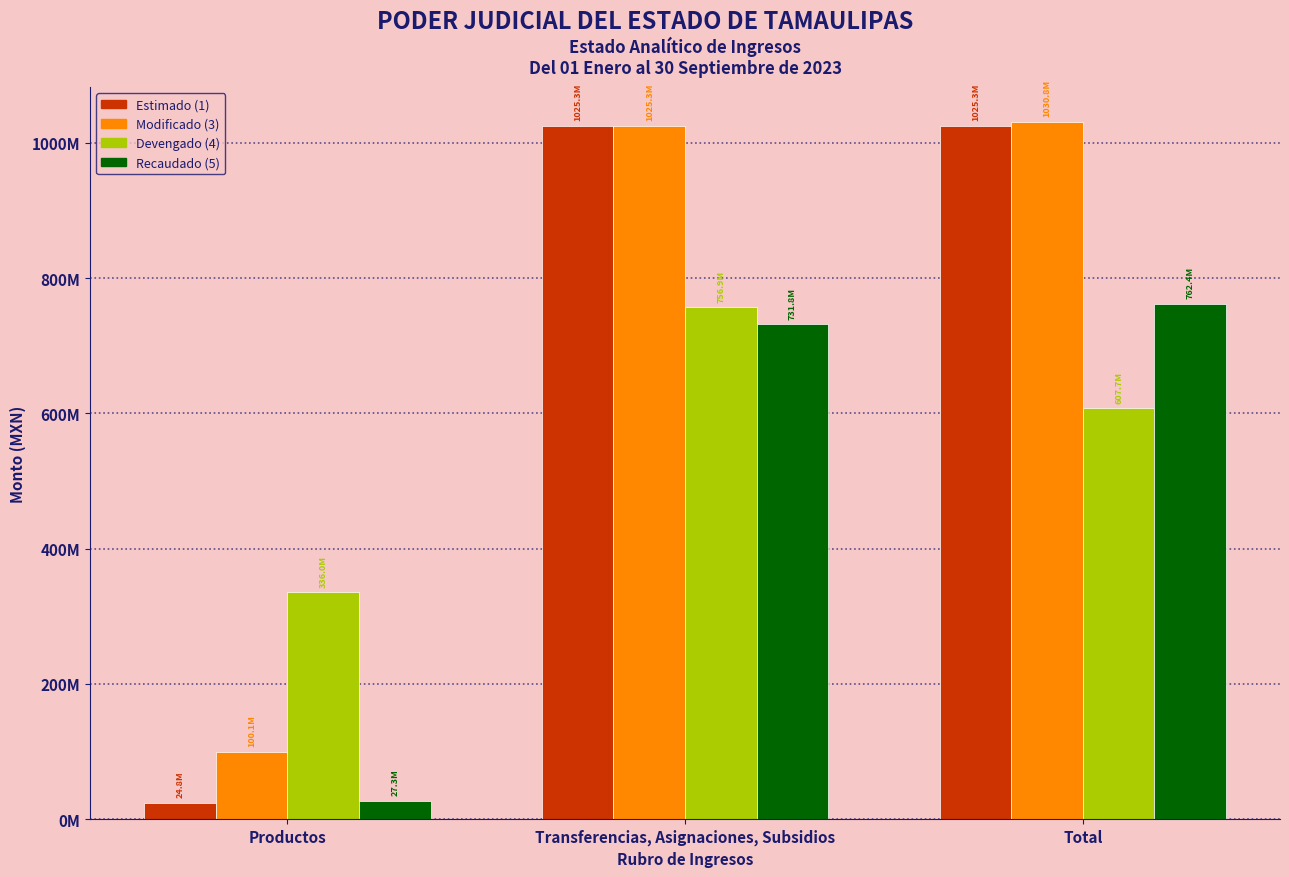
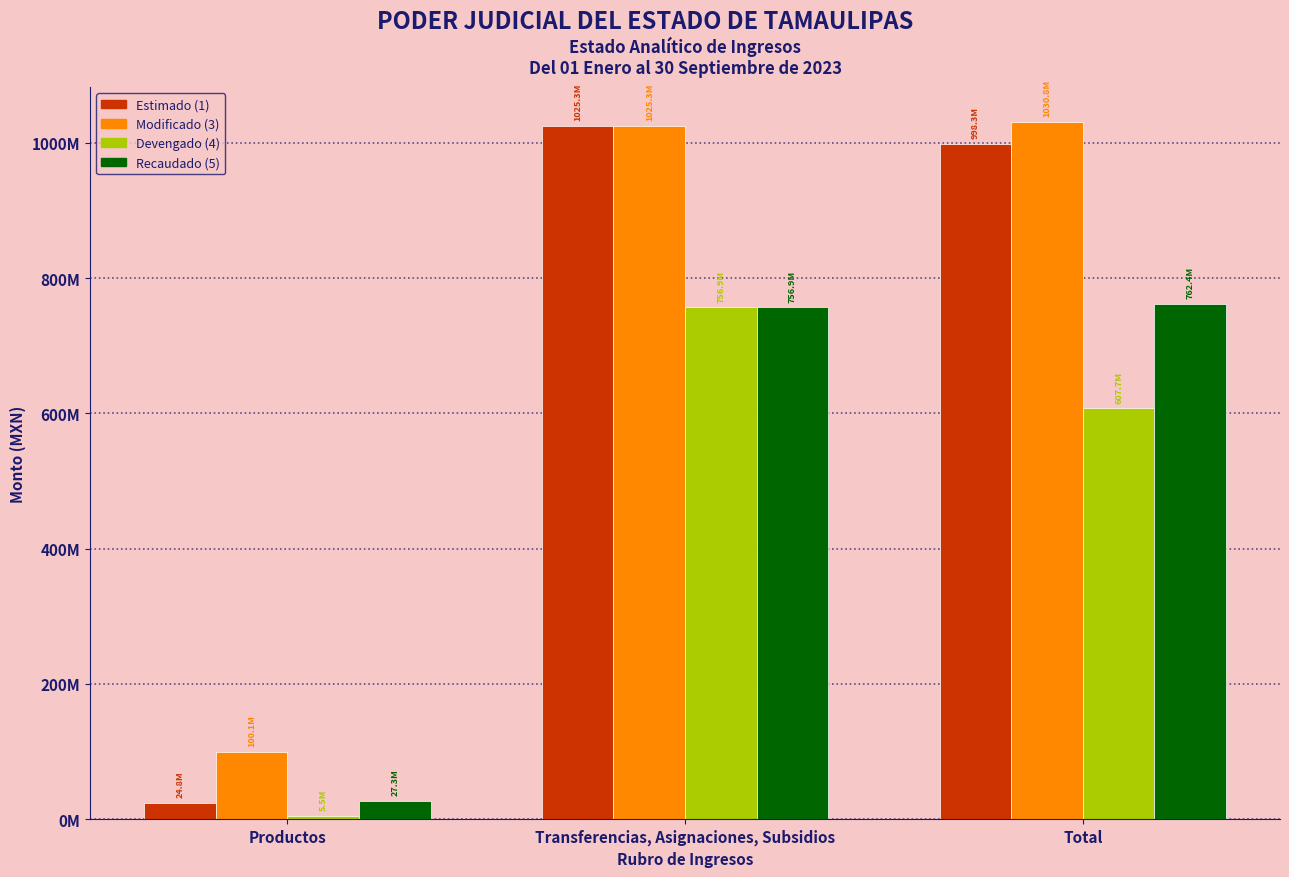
  {
    "Estimado (1)": {
      "Productos": "24.8M",
      "Transferencias, Asignaciones, Subsidios": "1025.3M",
-     "Total": "1025.3M"
+     "Total": "998.3M"
    },
    "Modificado (3)": {
      "Productos": "100.1M",
      "Transferencias, Asignaciones, Subsidios": "1025.3M",
      "Total": "1030.8M"
    },
    "Devengado (4)": {
-     "Productos": "336.0M",
+     "Productos": "5.5M",
      "Transferencias, Asignaciones, Subsidios": "756.9M",
      "Total": "607.7M"
    },
    "Recaudado (5)": {
      "Productos": "27.3M",
-     "Transferencias, Asignaciones, Subsidios": "731.8M",
+     "Transferencias, Asignaciones, Subsidios": "756.9M",
      "Total": "762.4M"
    }
  }
